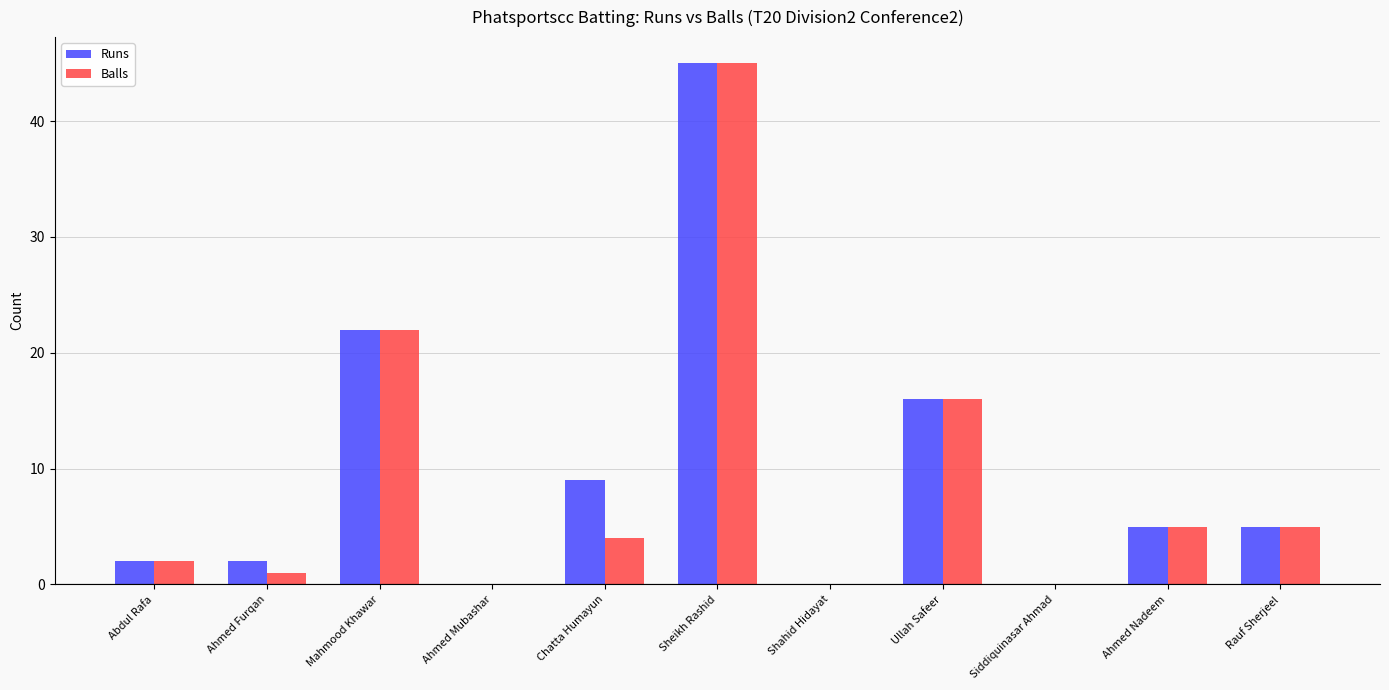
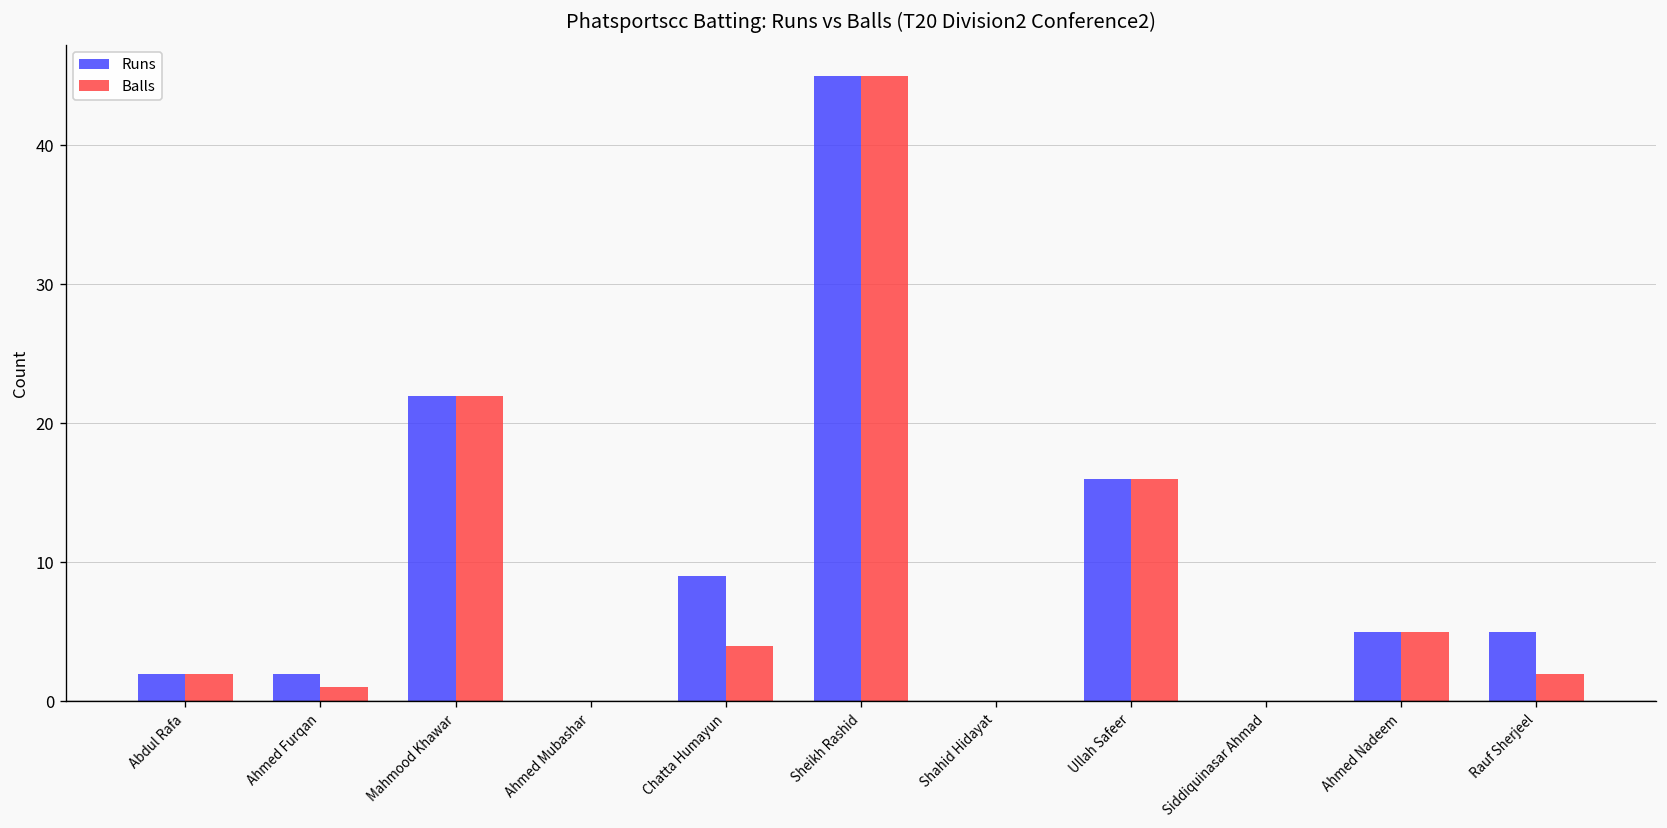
  {
    "Runs": {
      "Abdul Rafa": 2,
      "Ahmed Furqan": 2,
      "Mahmood Khawar": 22,
      "Ahmed Mubashar": 0,
      "Chatta Humayun": 9,
      "Sheikh Rashid": 45,
      "Shahid Hidayat": 0,
      "Ullah Safeer": 16,
      "Siddiquinasar Ahmad": 0,
      "Ahmed Nadeem": 5,
      "Rauf Sherjeel": 5
    },
    "Balls": {
      "Abdul Rafa": 2,
      "Ahmed Furqan": 1,
      "Mahmood Khawar": 22,
      "Ahmed Mubashar": 0,
      "Chatta Humayun": 4,
      "Sheikh Rashid": 45,
      "Shahid Hidayat": 0,
      "Ullah Safeer": 16,
      "Siddiquinasar Ahmad": 0,
      "Ahmed Nadeem": 5,
-     "Rauf Sherjeel": 5
+     "Rauf Sherjeel": 2
    }
  }
